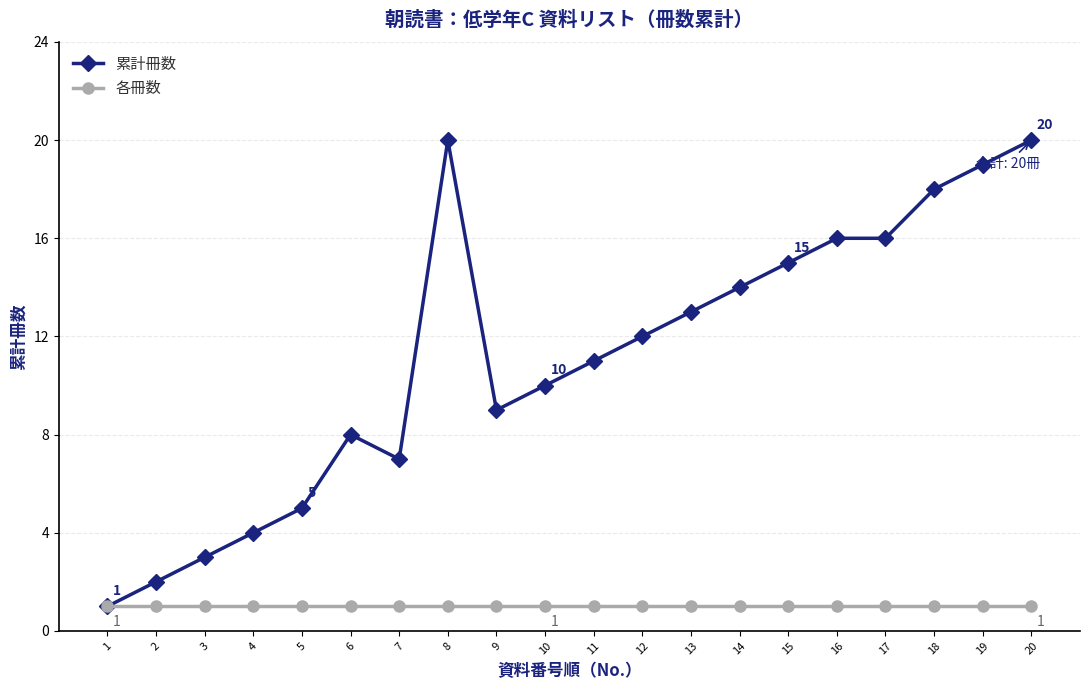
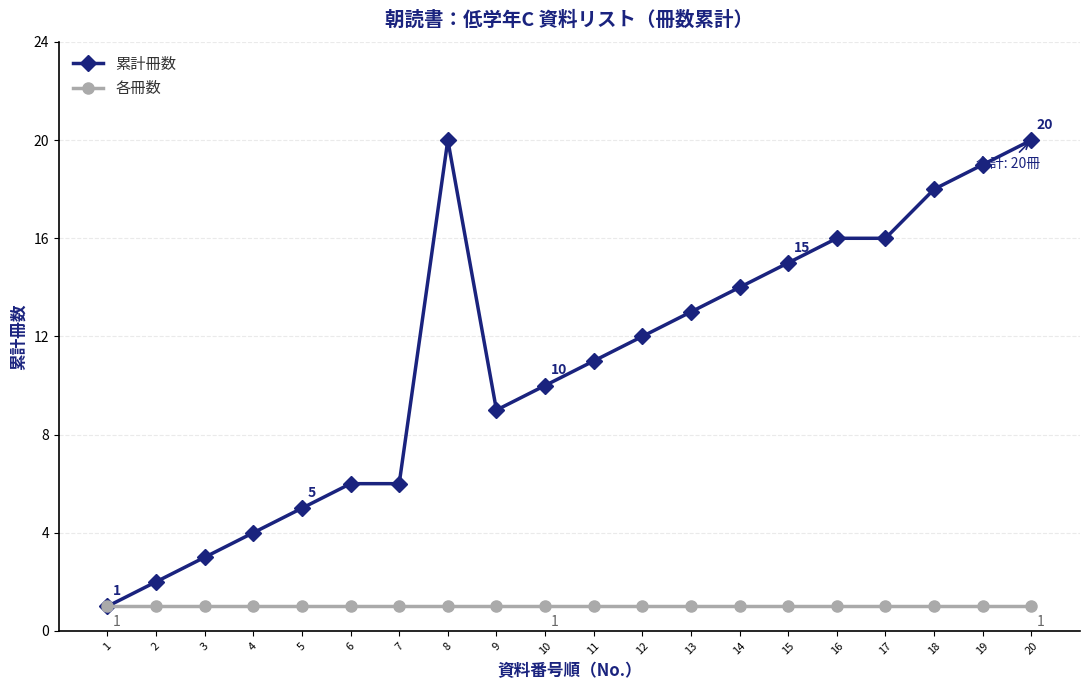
  {
    "累計冊数": {
      "2": 2,
      "3": 3,
      "4": 4,
-     "6": 8,
-     "7": 7,
+     "6": 6,
+     "7": 6,
      "8": 20,
      "9": 9,
      "11": 11,
      "12": 12,
      "13": 13,
      "14": 14,
      "16": 16,
      "17": 16,
      "18": 18
    },
    "各冊数": {
      "10": 1,
      "20": 1
    }
  }
